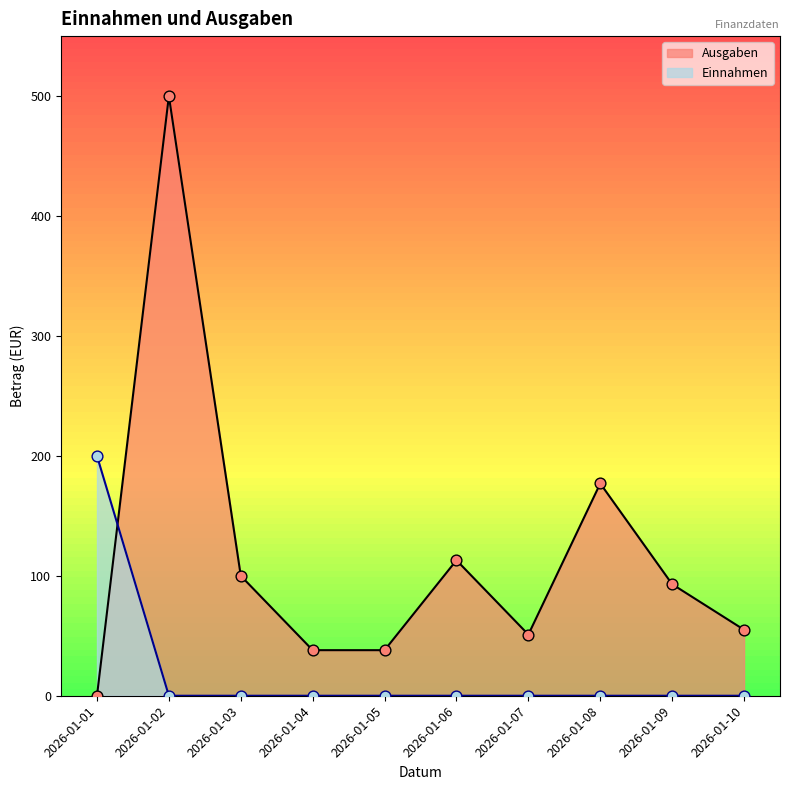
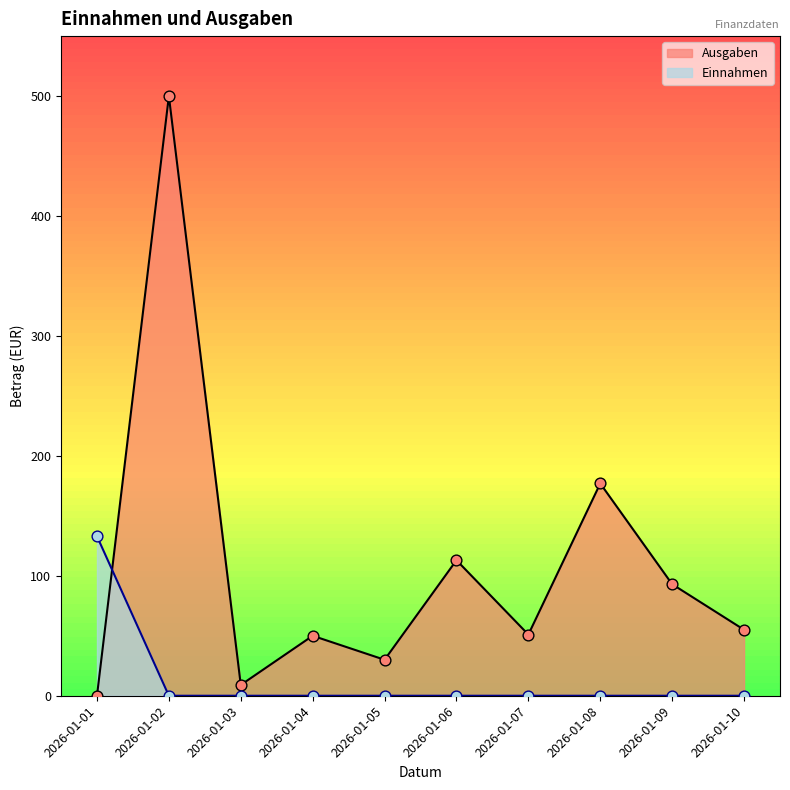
  {
    "Ausgaben": {
      "2026-01-01": 0,
      "2026-01-02": 500,
-     "2026-01-03": 100,
-     "2026-01-04": 38,
-     "2026-01-05": 38,
+     "2026-01-03": 9,
+     "2026-01-04": 50,
+     "2026-01-05": 30,
      "2026-01-06": 113,
      "2026-01-07": 51,
      "2026-01-08": 177,
      "2026-01-09": 93,
      "2026-01-10": 55
    },
    "Einnahmen": {
-     "2026-01-01": 200,
+     "2026-01-01": 133,
      "2026-01-02": 0,
      "2026-01-03": 0,
      "2026-01-04": 0,
      "2026-01-05": 0,
      "2026-01-06": 0,
      "2026-01-07": 0,
      "2026-01-08": 0,
      "2026-01-09": 0,
      "2026-01-10": 0
    }
  }
